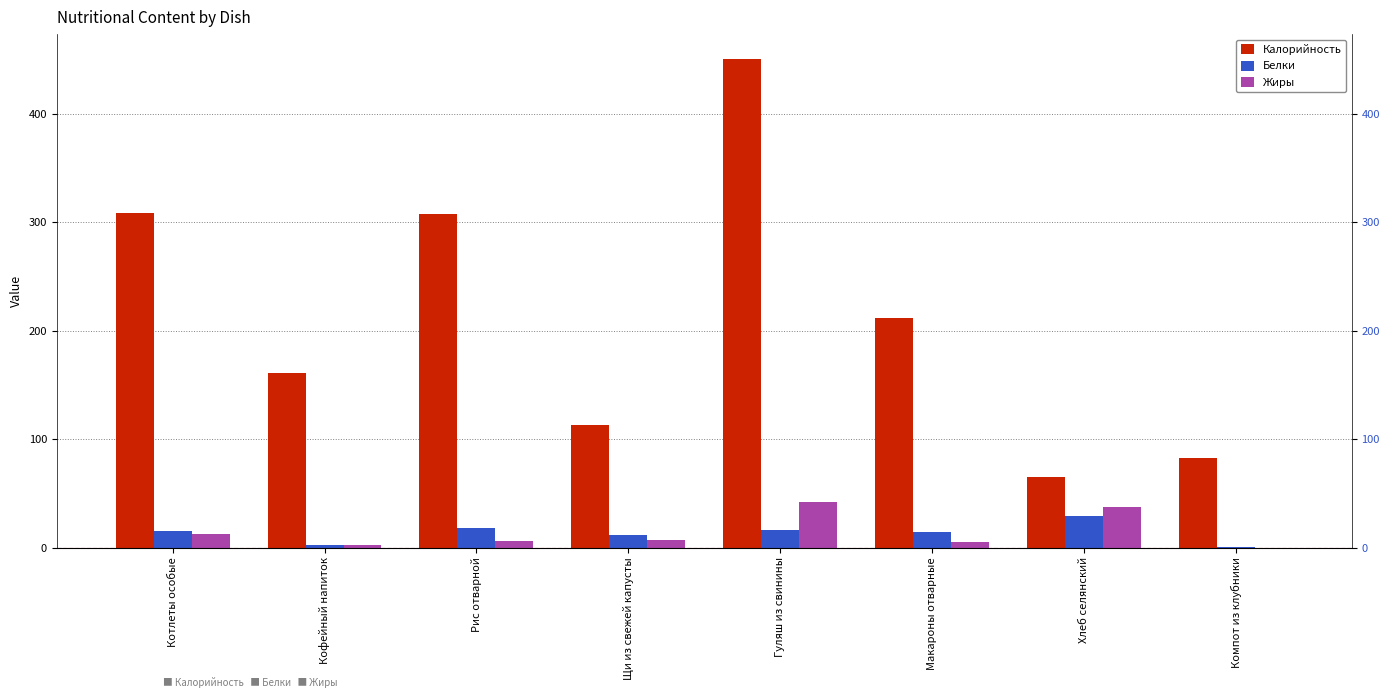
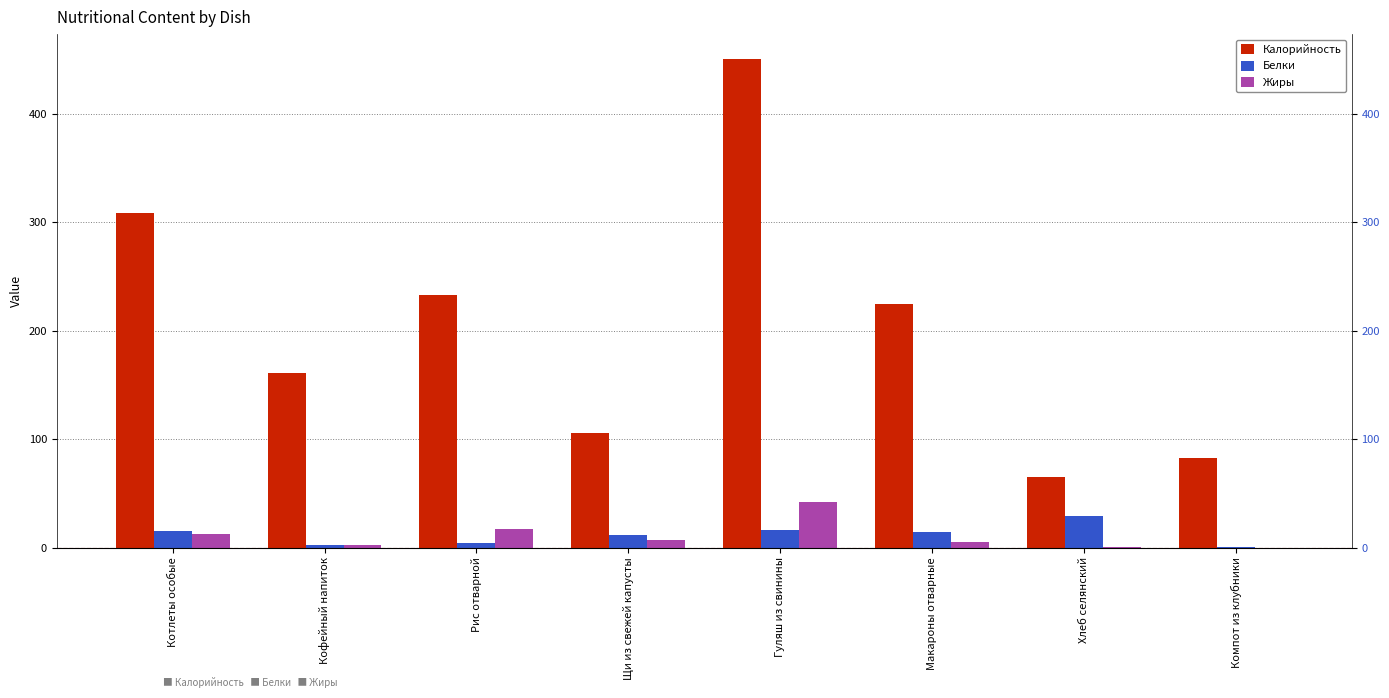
  {
    "Калорийность": {
      "Котлеты особые": 308,
      "Кофейный напиток": 161,
-     "Рис отварной": 308,
-     "Щи из свежей капусты": 113,
+     "Рис отварной": 233,
+     "Щи из свежей капусты": 106,
      "Гуляш из свинины": 451,
-     "Макароны отварные": 212,
+     "Макароны отварные": 225,
      "Хлеб селянский": 65,
      "Компот из клубники": 82
    },
    "Белки": {
      "Котлеты особые": 16,
-     "Рис отварной": 18,
+     "Рис отварной": 4,
      "Щи из свежей капусты": 11,
      "Гуляш из свинины": 16,
      "Макароны отварные": 14,
      "Хлеб селянский": 29
    },
    "Жиры": {
      "Котлеты особые": 13,
-     "Рис отварной": 6,
+     "Рис отварной": 17,
      "Щи из свежей капусты": 7,
      "Гуляш из свинины": 42,
      "Макароны отварные": 5,
-     "Хлеб селянский": 38,
+     "Хлеб селянский": 0,
      "Компот из клубники": 0
    }
  }
